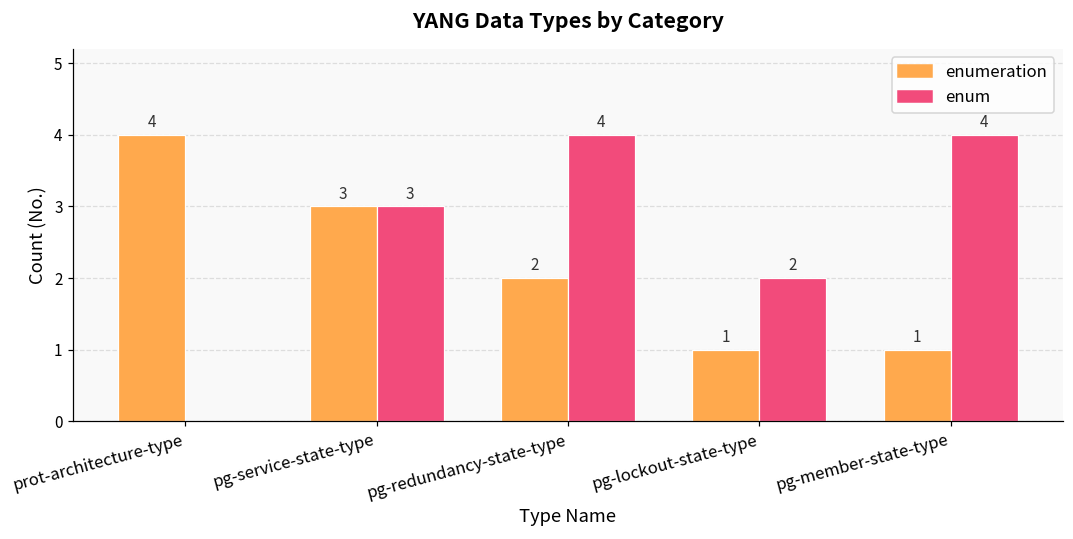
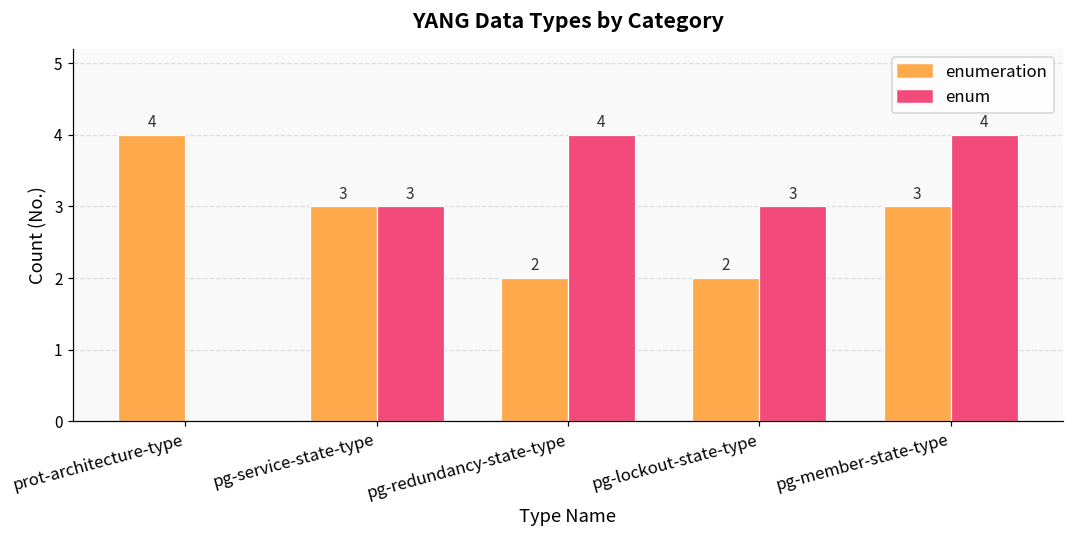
  {
    "enumeration": {
      "prot-architecture-type": 4,
      "pg-service-state-type": 3,
      "pg-redundancy-state-type": 2,
-     "pg-lockout-state-type": 1,
-     "pg-member-state-type": 1
+     "pg-lockout-state-type": 2,
+     "pg-member-state-type": 3
    },
    "enum": {
      "pg-service-state-type": 3,
      "pg-redundancy-state-type": 4,
-     "pg-lockout-state-type": 2
+     "pg-lockout-state-type": 3
    }
  }
